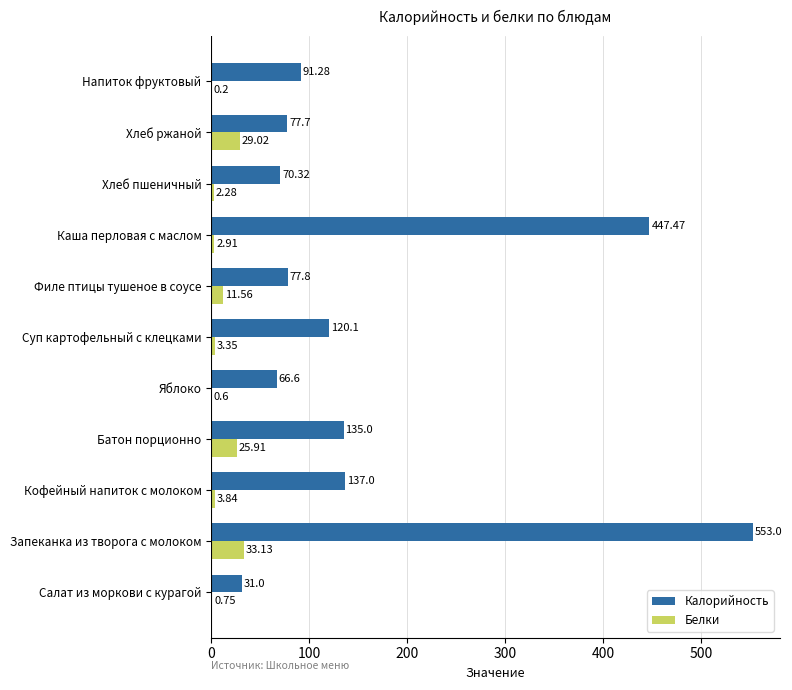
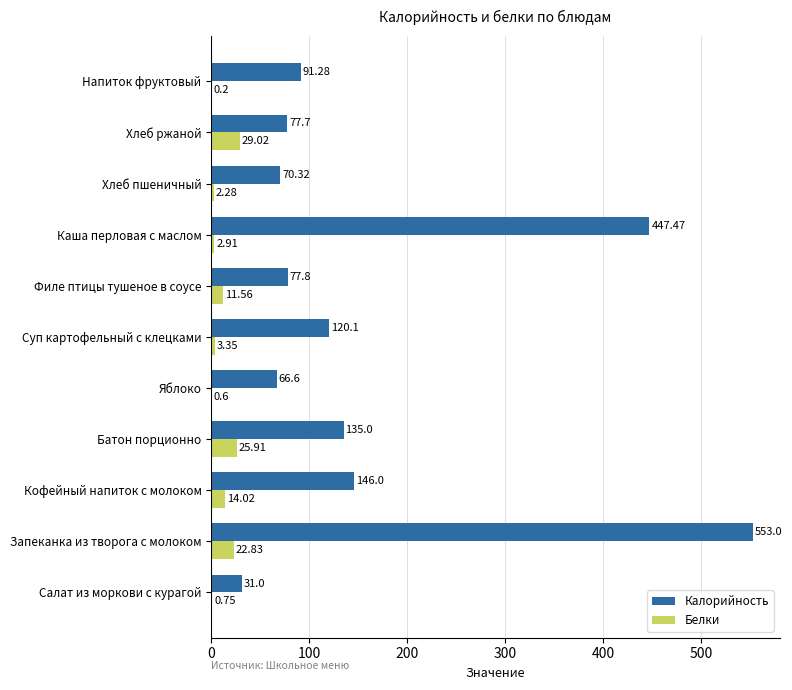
  {
    "Калорийность": {
      "Напиток фруктовый": 91.28,
      "Хлеб ржаной": 77.7,
      "Хлеб пшеничный": 70.32,
      "Каша перловая с маслом": 447.47,
      "Филе птицы тушеное в соусе": 77.8,
      "Суп картофельный с клецками": 120.1,
      "Яблоко": 66.6,
      "Батон порционно": 135.0,
-     "Кофейный напиток с молоком": 137.0,
+     "Кофейный напиток с молоком": 146.0,
      "Запеканка из творога с молоком": 553.0,
      "Салат из моркови с курагой": 31.0
    },
    "Белки": {
      "Напиток фруктовый": 0.2,
      "Хлеб ржаной": 29.02,
      "Хлеб пшеничный": 2.28,
      "Каша перловая с маслом": 2.91,
      "Филе птицы тушеное в соусе": 11.56,
      "Суп картофельный с клецками": 3.35,
      "Яблоко": 0.6,
      "Батон порционно": 25.91,
-     "Кофейный напиток с молоком": 3.84,
-     "Запеканка из творога с молоком": 33.13,
+     "Кофейный напиток с молоком": 14.02,
+     "Запеканка из творога с молоком": 22.83,
      "Салат из моркови с курагой": 0.75
    }
  }
